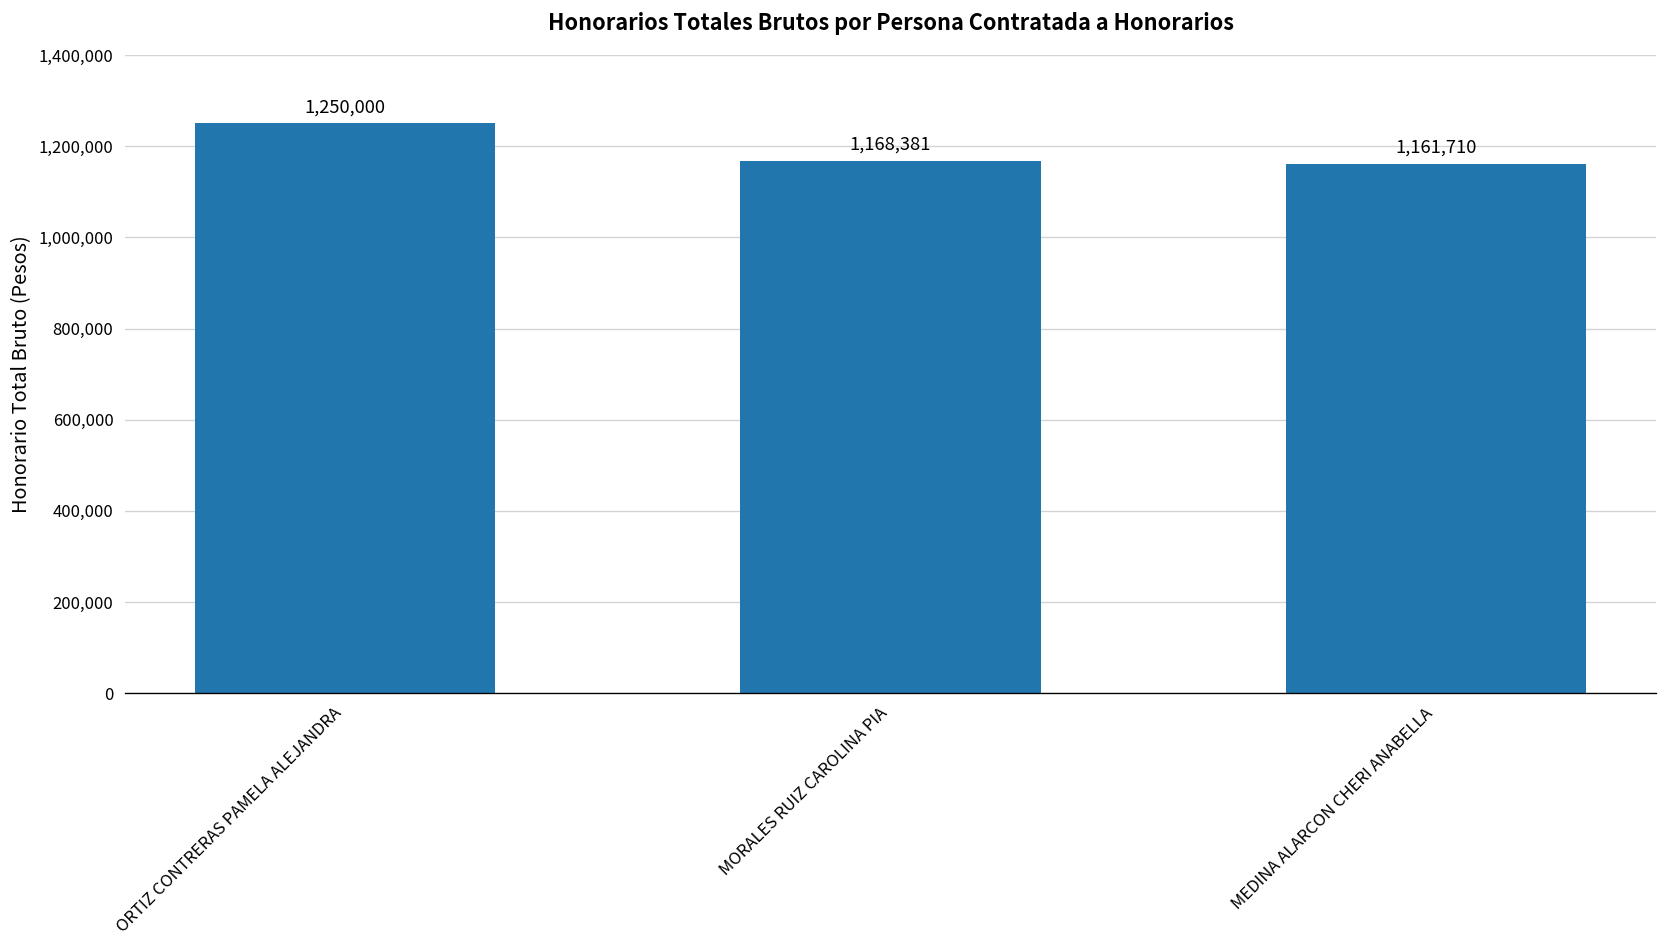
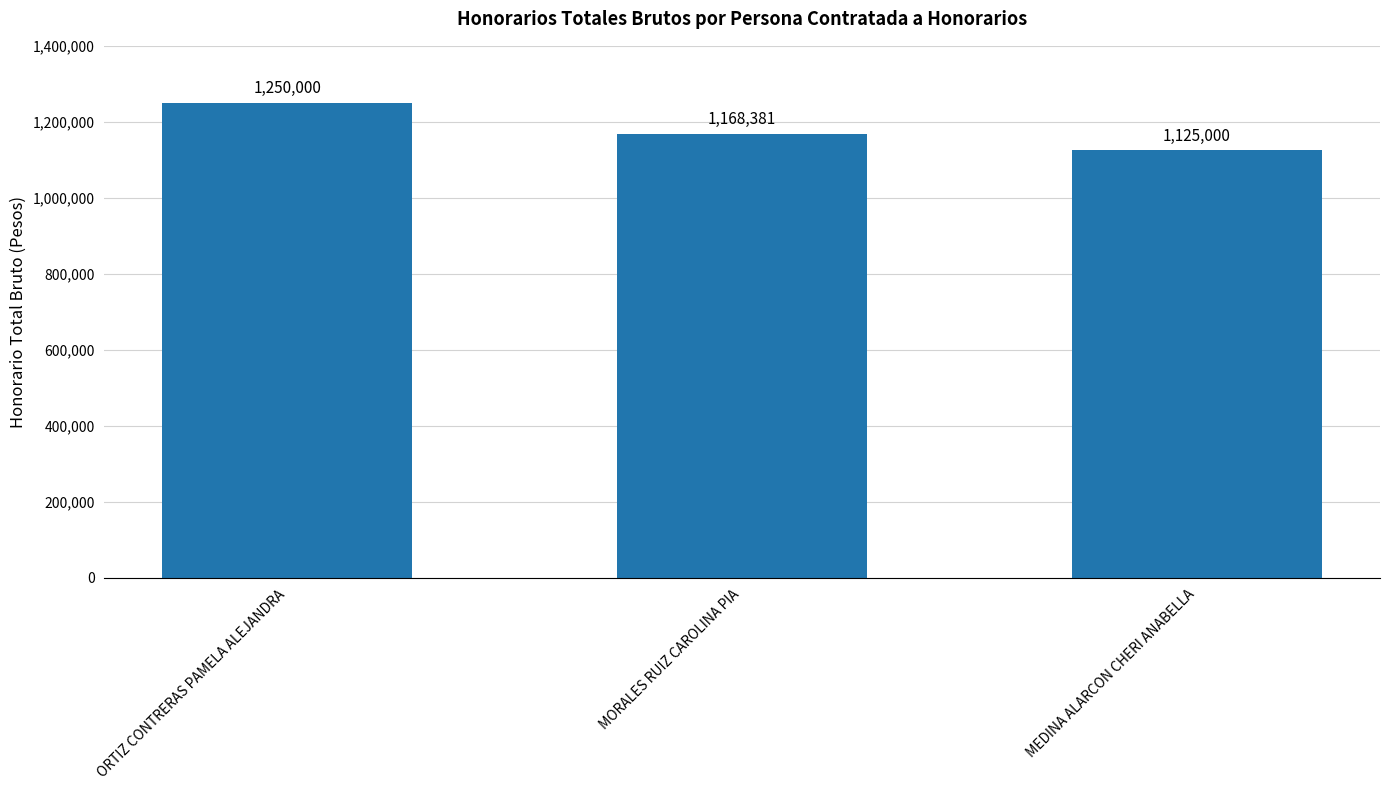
  {
    "ORTIZ CONTRERAS PAMELA ALEJANDRA": "1,250,000",
    "MORALES RUIZ CAROLINA PIA": "1,168,381",
-   "MEDINA ALARCON CHERI ANABELLA": "1,161,710"
+   "MEDINA ALARCON CHERI ANABELLA": "1,125,000"
  }
